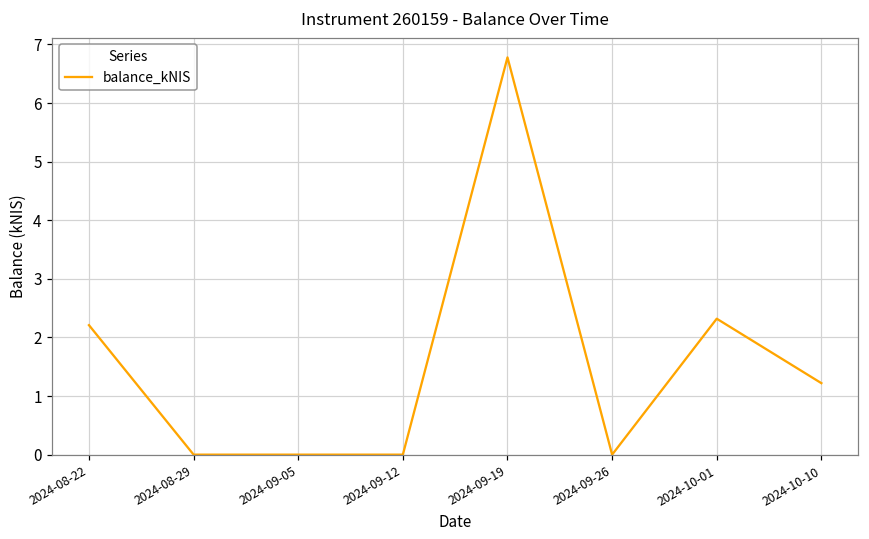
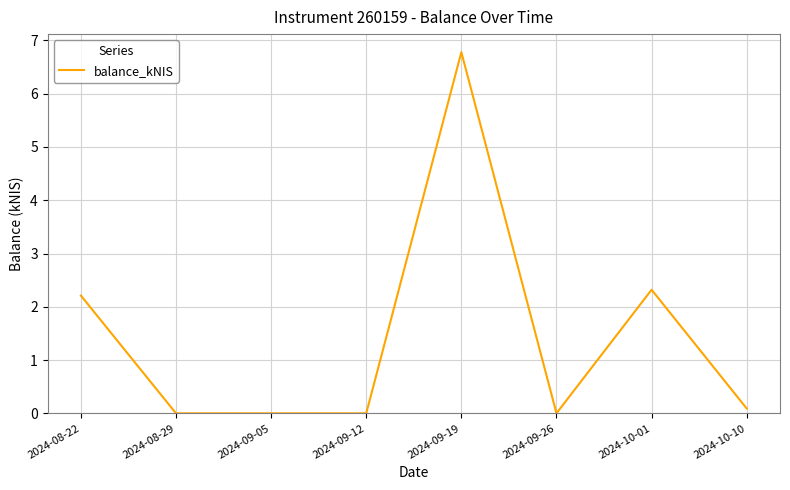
  {
    "2024-08-22": 2.2,
    "2024-08-29": 0.0,
    "2024-09-05": 0.0,
    "2024-09-12": 0.0,
    "2024-09-19": 6.8,
    "2024-09-26": 0.0,
    "2024-10-01": 2.3,
-   "2024-10-10": 1.2
+   "2024-10-10": 0.1
  }
